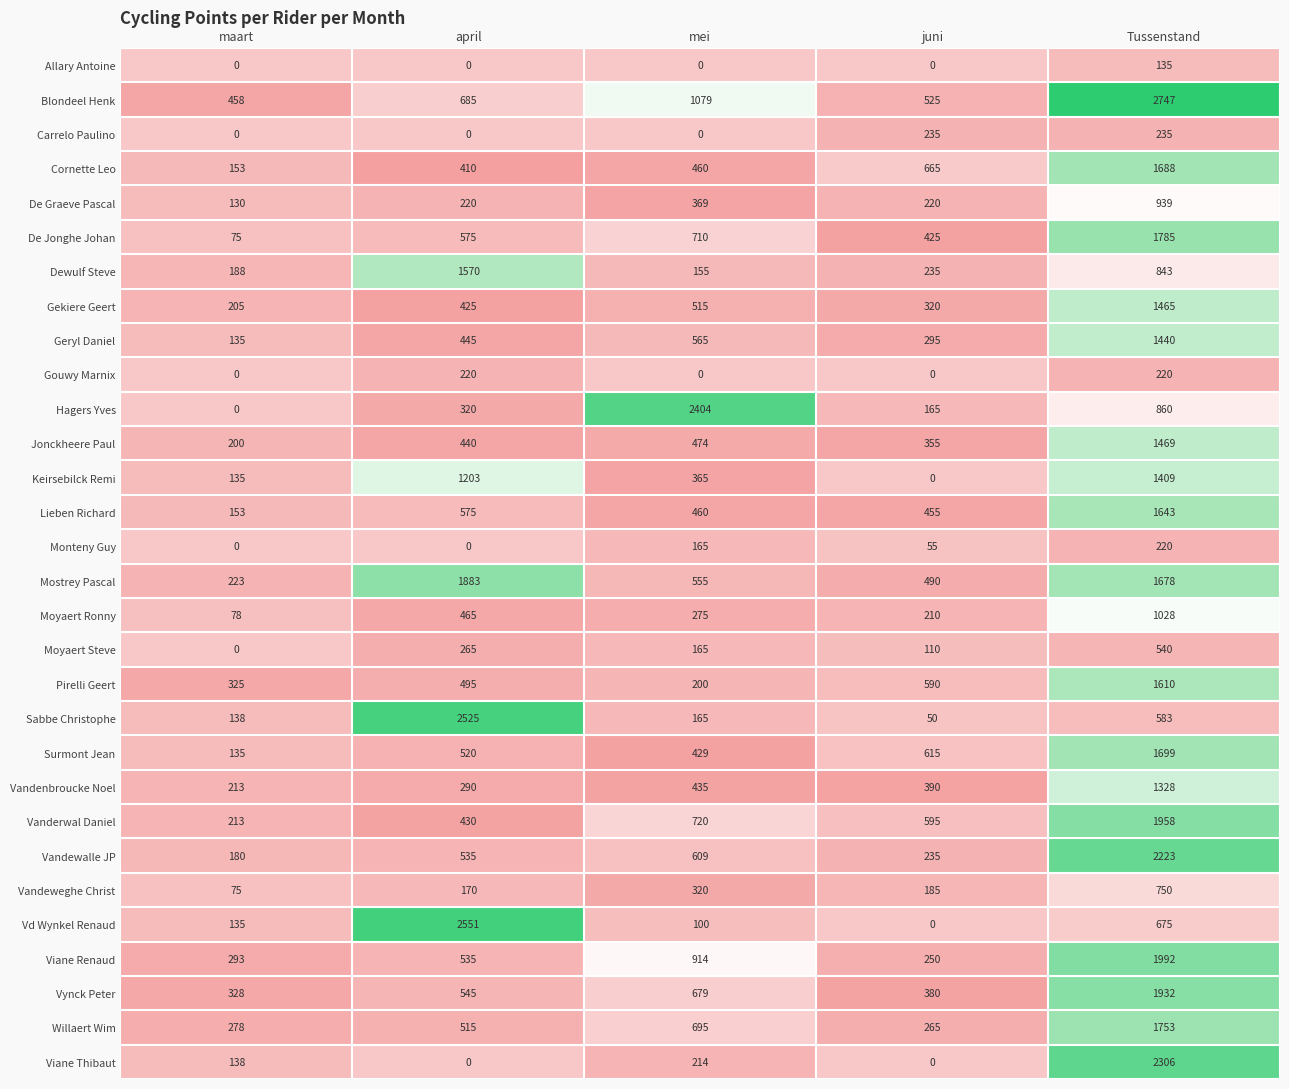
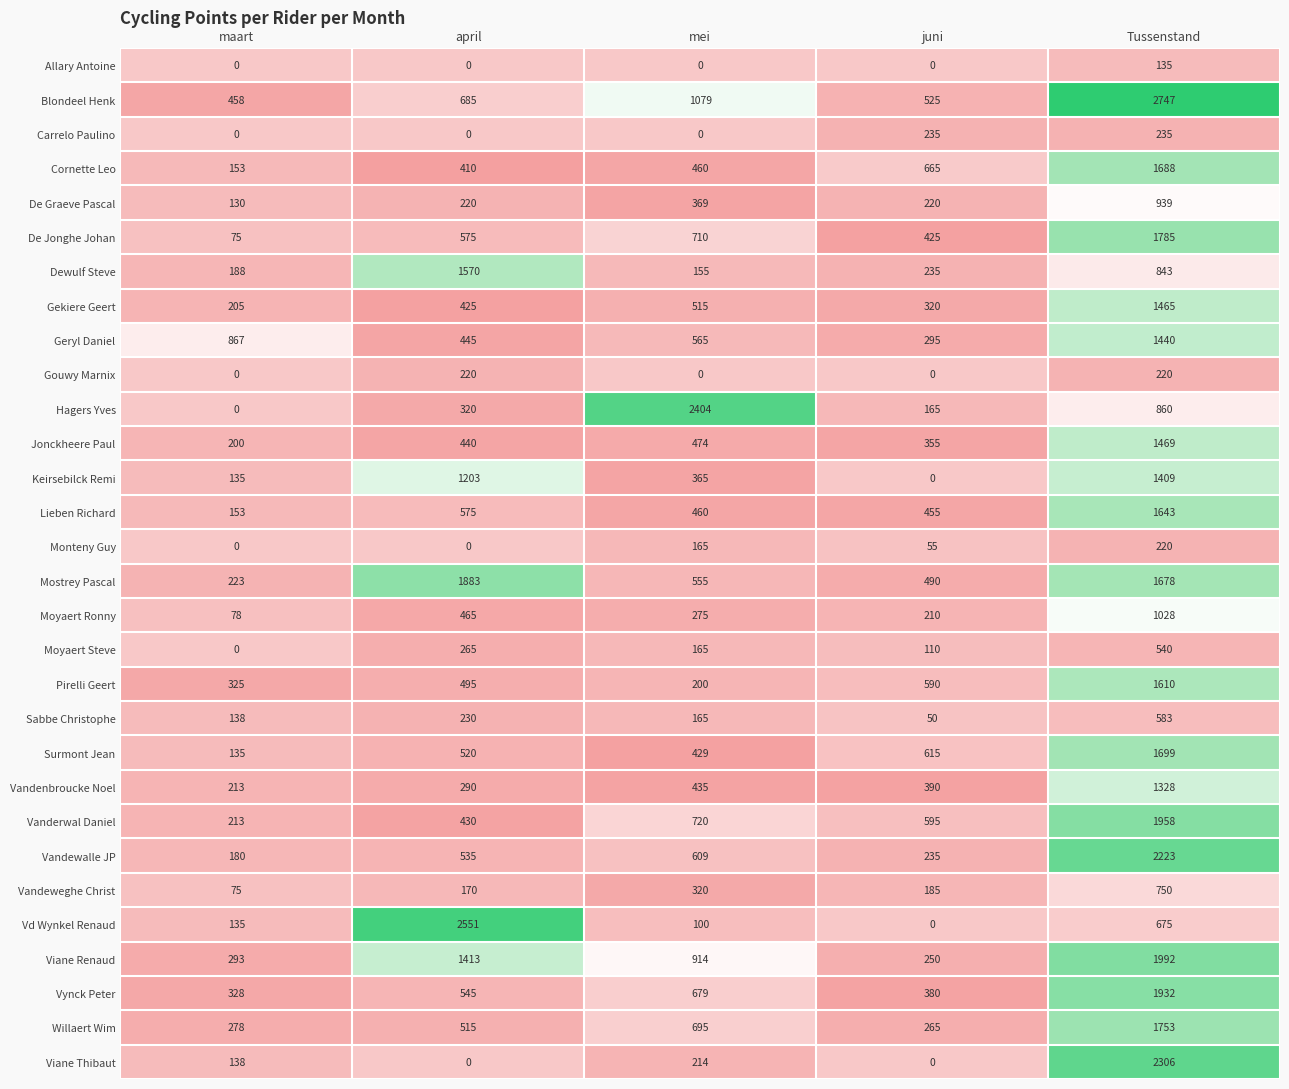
  {
    "Allary Antoine": {
      "maart": 0,
      "april": 0,
      "mei": 0,
      "juni": 0,
      "Tussenstand": 135
    },
    "Blondeel Henk": {
      "maart": 458,
      "april": 685,
      "mei": 1079,
      "juni": 525,
      "Tussenstand": 2747
    },
    "Carrelo Paulino": {
      "maart": 0,
      "april": 0,
      "mei": 0,
      "juni": 235,
      "Tussenstand": 235
    },
    "Cornette Leo": {
      "maart": 153,
      "april": 410,
      "mei": 460,
      "juni": 665,
      "Tussenstand": 1688
    },
    "De Graeve Pascal": {
      "maart": 130,
      "april": 220,
      "mei": 369,
      "juni": 220,
      "Tussenstand": 939
    },
    "De Jonghe Johan": {
      "maart": 75,
      "april": 575,
      "mei": 710,
      "juni": 425,
      "Tussenstand": 1785
    },
    "Dewulf Steve": {
      "maart": 188,
      "april": 1570,
      "mei": 155,
      "juni": 235,
      "Tussenstand": 843
    },
    "Gekiere Geert": {
      "maart": 205,
      "april": 425,
      "mei": 515,
      "juni": 320,
      "Tussenstand": 1465
    },
    "Geryl Daniel": {
-     "maart": 135,
+     "maart": 867,
      "april": 445,
      "mei": 565,
      "juni": 295,
      "Tussenstand": 1440
    },
    "Gouwy Marnix": {
      "maart": 0,
      "april": 220,
      "mei": 0,
      "juni": 0,
      "Tussenstand": 220
    },
    "Hagers Yves": {
      "maart": 0,
      "april": 320,
      "mei": 2404,
      "juni": 165,
      "Tussenstand": 860
    },
    "Jonckheere Paul": {
      "maart": 200,
      "april": 440,
      "mei": 474,
      "juni": 355,
      "Tussenstand": 1469
    },
    "Keirsebilck Remi": {
      "maart": 135,
      "april": 1203,
      "mei": 365,
      "juni": 0,
      "Tussenstand": 1409
    },
    "Lieben Richard": {
      "maart": 153,
      "april": 575,
      "mei": 460,
      "juni": 455,
      "Tussenstand": 1643
    },
    "Monteny Guy": {
      "maart": 0,
      "april": 0,
      "mei": 165,
      "juni": 55,
      "Tussenstand": 220
    },
    "Mostrey Pascal": {
      "maart": 223,
      "april": 1883,
      "mei": 555,
      "juni": 490,
      "Tussenstand": 1678
    },
    "Moyaert Ronny": {
      "maart": 78,
      "april": 465,
      "mei": 275,
      "juni": 210,
      "Tussenstand": 1028
    },
    "Moyaert Steve": {
      "maart": 0,
      "april": 265,
      "mei": 165,
      "juni": 110,
      "Tussenstand": 540
    },
    "Pirelli Geert": {
      "maart": 325,
      "april": 495,
      "mei": 200,
      "juni": 590,
      "Tussenstand": 1610
    },
    "Sabbe Christophe": {
      "maart": 138,
-     "april": 2525,
+     "april": 230,
      "mei": 165,
      "juni": 50,
      "Tussenstand": 583
    },
    "Surmont Jean": {
      "maart": 135,
      "april": 520,
      "mei": 429,
      "juni": 615,
      "Tussenstand": 1699
    },
    "Vandenbroucke Noel": {
      "maart": 213,
      "april": 290,
      "mei": 435,
      "juni": 390,
      "Tussenstand": 1328
    },
    "Vanderwal Daniel": {
      "maart": 213,
      "april": 430,
      "mei": 720,
      "juni": 595,
      "Tussenstand": 1958
    },
    "Vandewalle JP": {
      "maart": 180,
      "april": 535,
      "mei": 609,
      "juni": 235,
      "Tussenstand": 2223
    },
    "Vandeweghe Christ": {
      "maart": 75,
      "april": 170,
      "mei": 320,
      "juni": 185,
      "Tussenstand": 750
    },
    "Vd Wynkel Renaud": {
      "maart": 135,
      "april": 2551,
      "mei": 100,
      "juni": 0,
      "Tussenstand": 675
    },
    "Viane Renaud": {
      "maart": 293,
-     "april": 535,
+     "april": 1413,
      "mei": 914,
      "juni": 250,
      "Tussenstand": 1992
    },
    "Vynck Peter": {
      "maart": 328,
      "april": 545,
      "mei": 679,
      "juni": 380,
      "Tussenstand": 1932
    },
    "Willaert Wim": {
      "maart": 278,
      "april": 515,
      "mei": 695,
      "juni": 265,
      "Tussenstand": 1753
    },
    "Viane Thibaut": {
      "maart": 138,
      "april": 0,
      "mei": 214,
      "juni": 0,
      "Tussenstand": 2306
    }
  }
